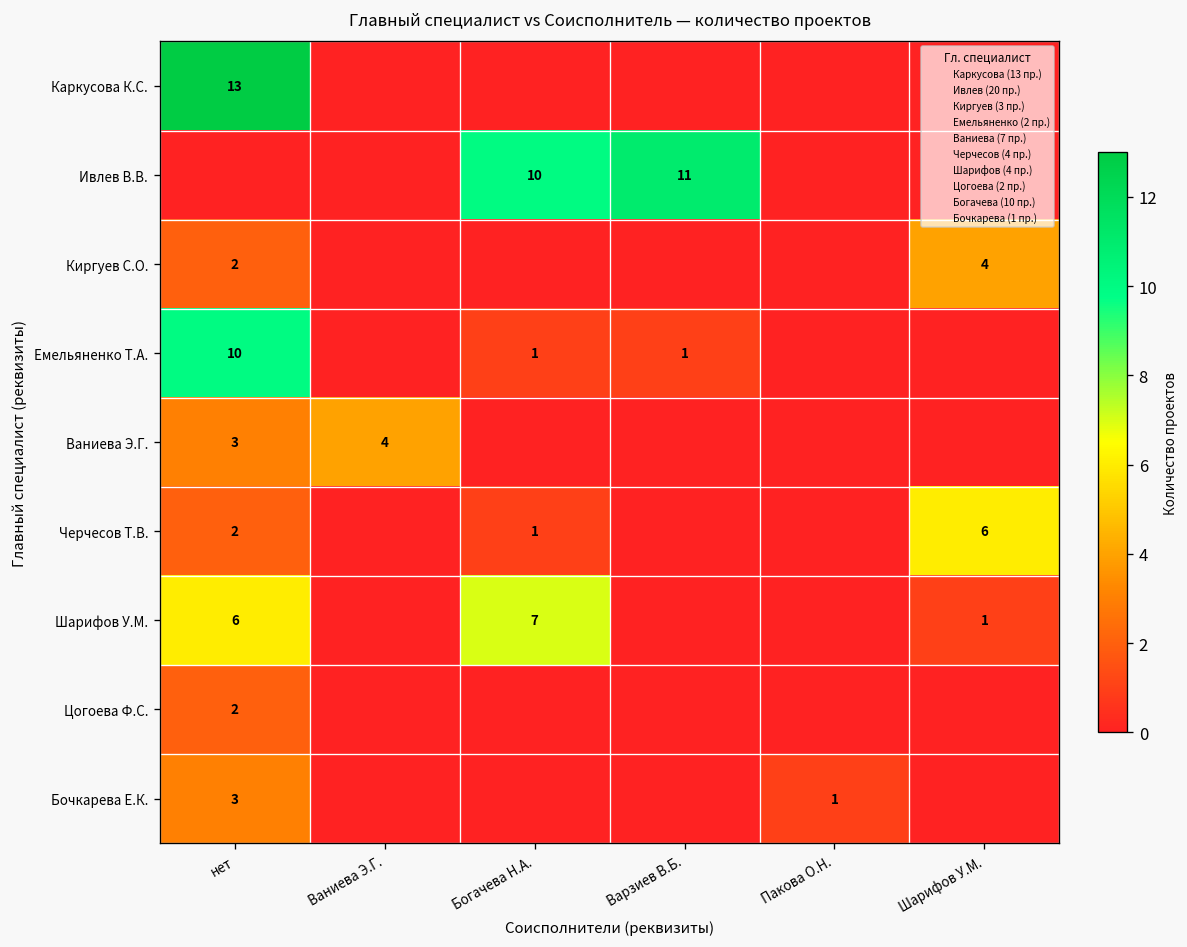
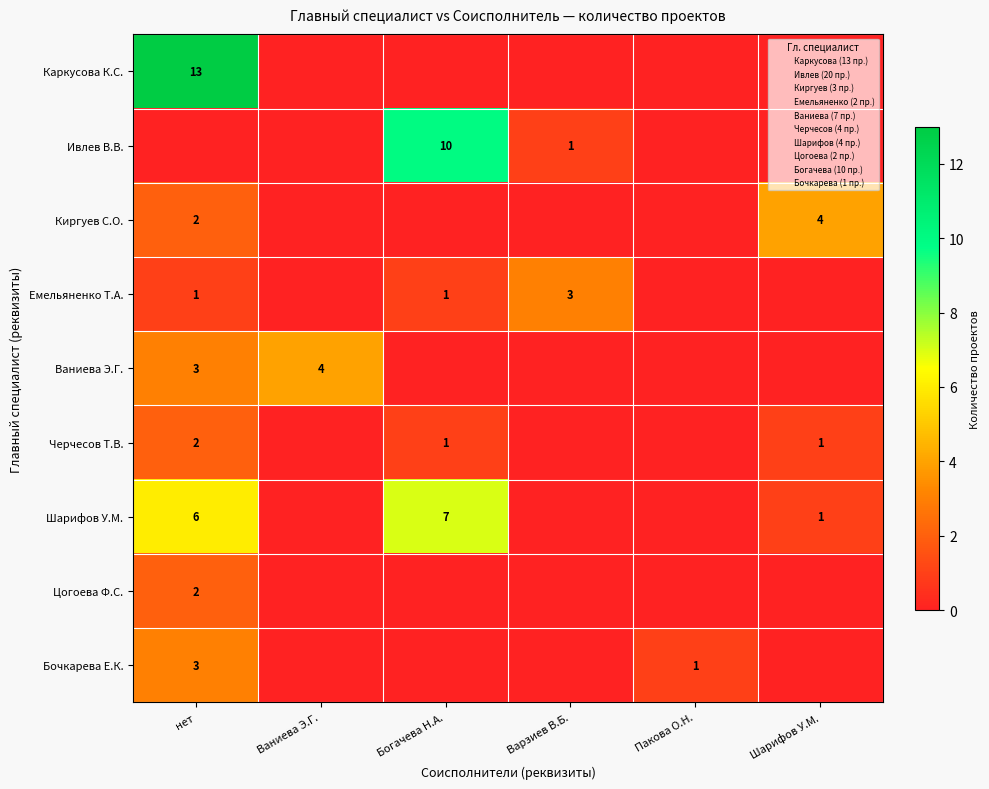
  {
    "Каркусова К.С.": {
      "нет": 13
    },
    "Ивлев В.В.": {
      "Богачева Н.А.": 10,
-     "Варзиев В.Б.": 11
+     "Варзиев В.Б.": 1
    },
    "Киргуев С.О.": {
      "нет": 2,
      "Шарифов У.М.": 4
    },
    "Емельяненко Т.А.": {
-     "нет": 10,
+     "нет": 1,
      "Богачева Н.А.": 1,
-     "Варзиев В.Б.": 1
+     "Варзиев В.Б.": 3
    },
    "Ваниева Э.Г.": {
      "нет": 3,
      "Ваниева Э.Г.": 4
    },
    "Черчесов Т.В.": {
      "нет": 2,
      "Богачева Н.А.": 1,
-     "Шарифов У.М.": 6
+     "Шарифов У.М.": 1
    },
    "Шарифов У.М.": {
      "нет": 6,
      "Богачева Н.А.": 7,
      "Шарифов У.М.": 1
    },
    "Цогоева Ф.С.": {
      "нет": 2
    },
    "Бочкарева Е.К.": {
      "нет": 3,
      "Пакова О.Н.": 1
    }
  }
